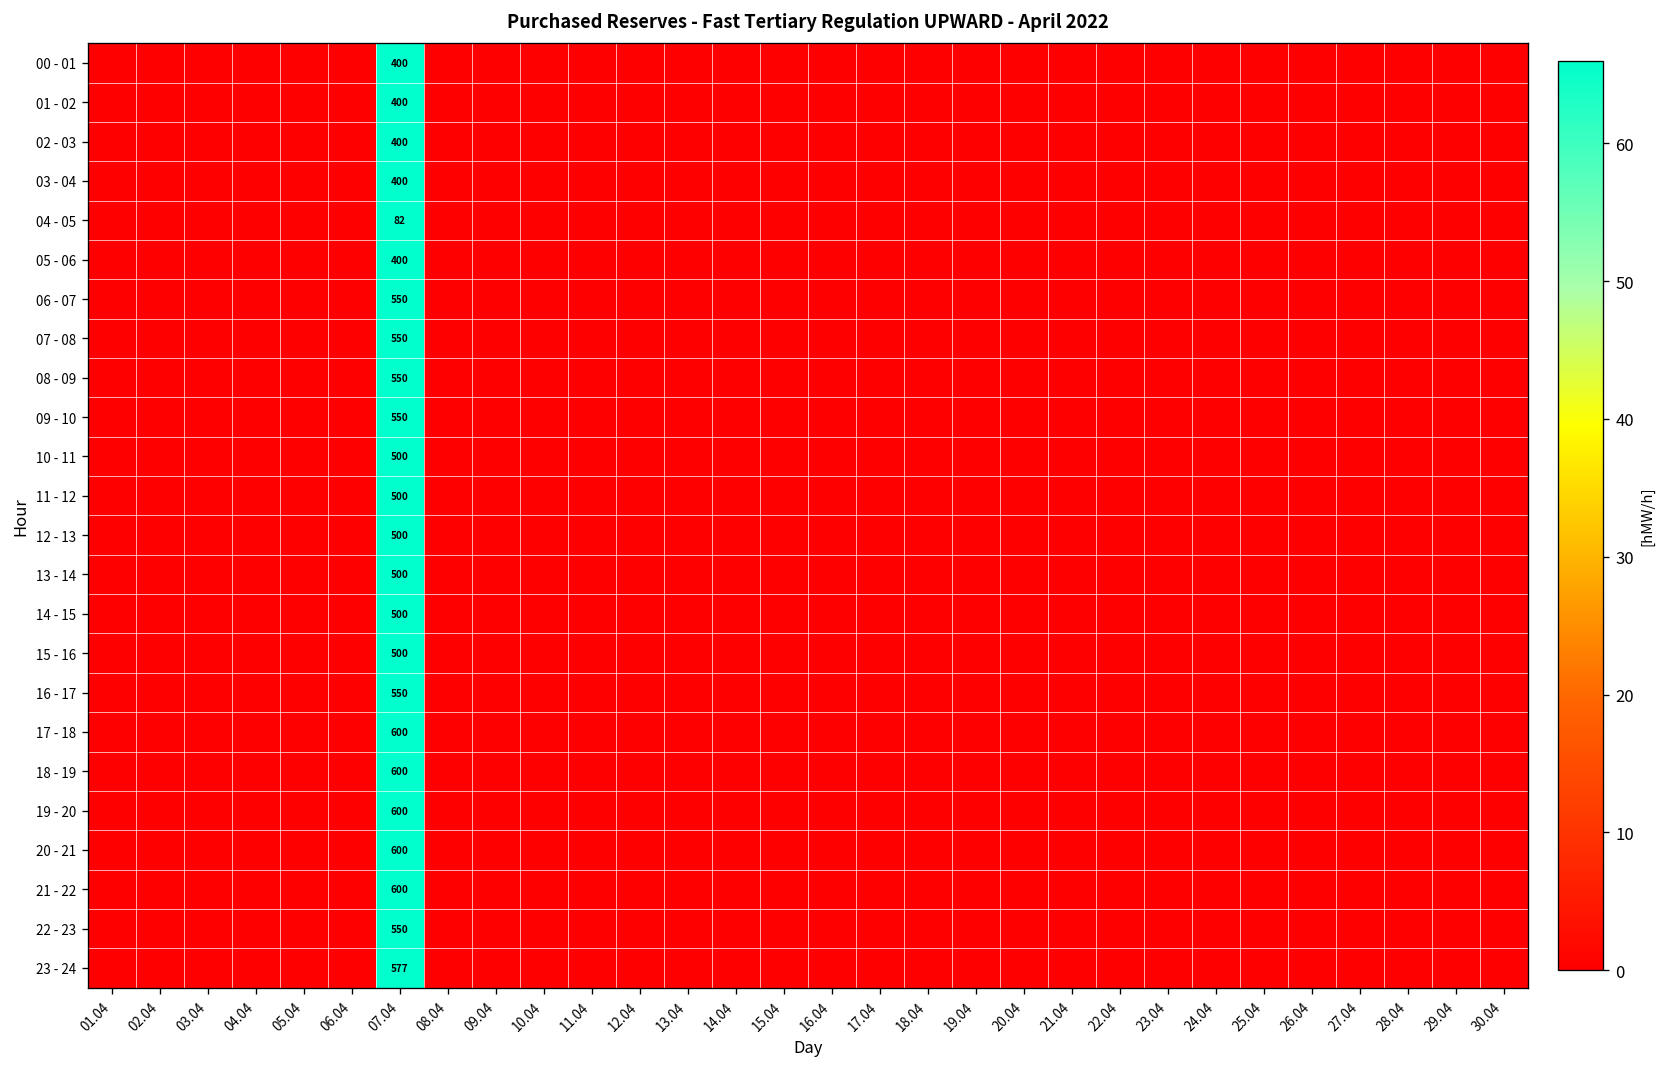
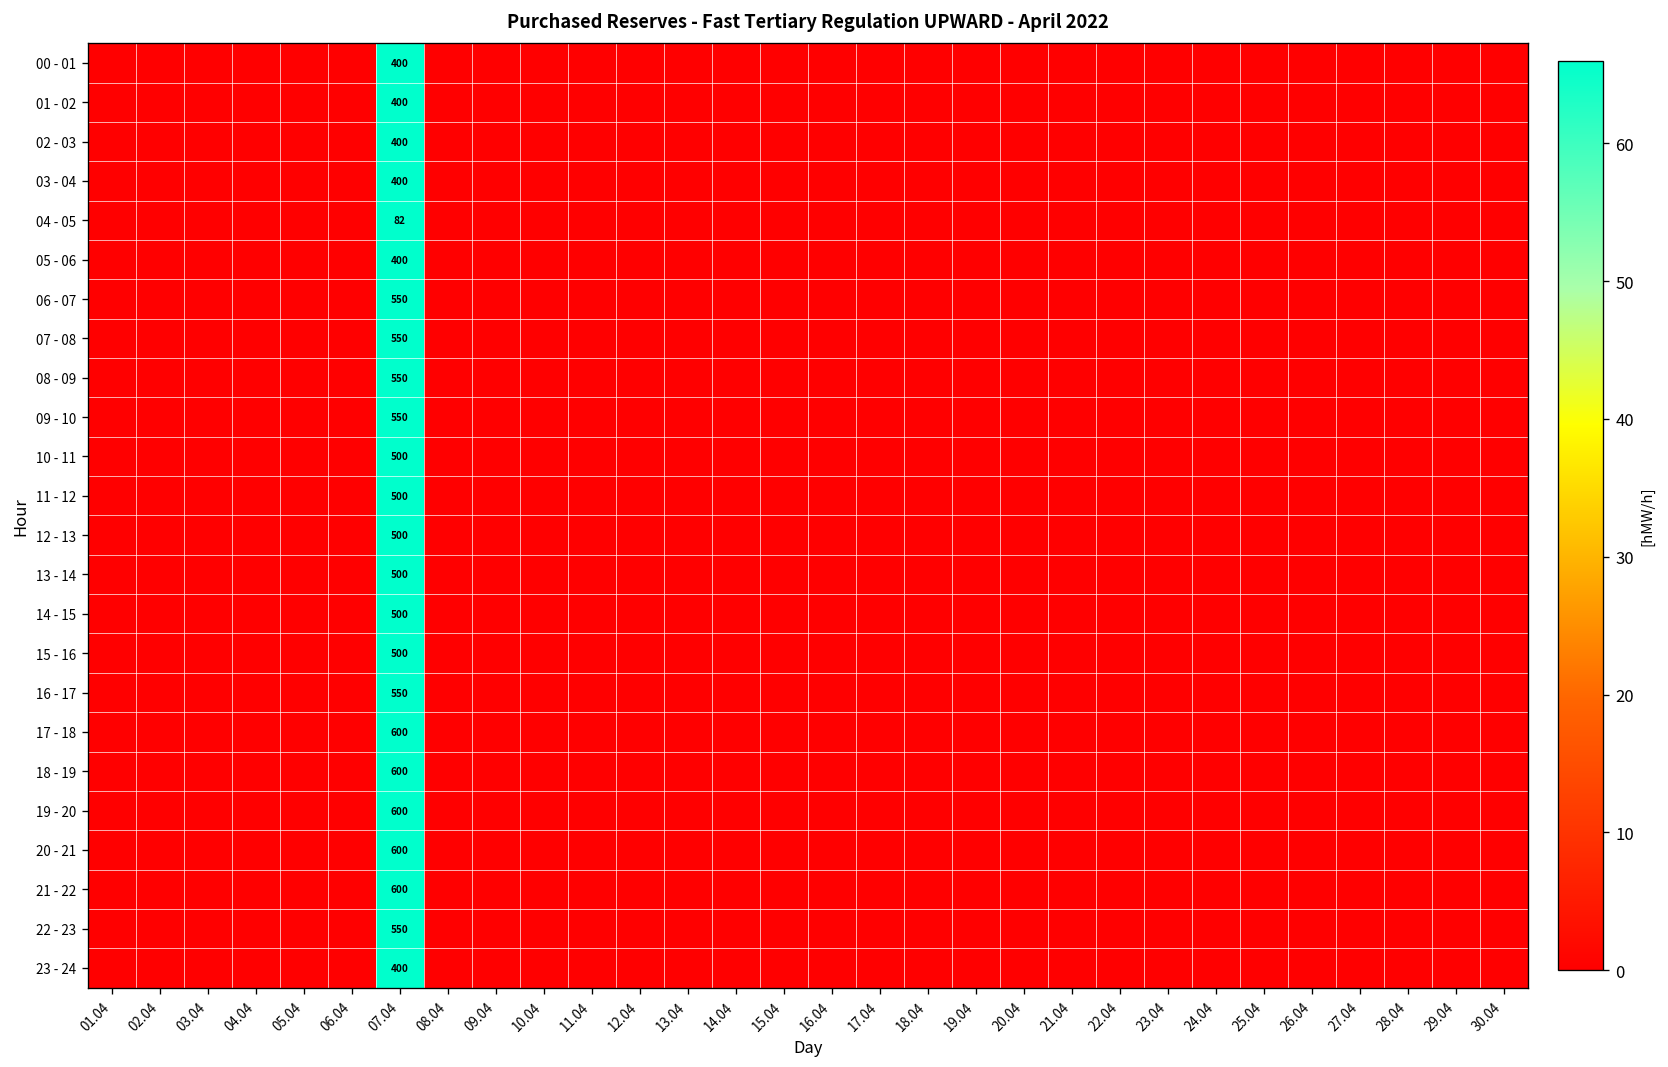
  {
    "00 - 01": {
      "07.04": 400
    },
    "01 - 02": {
      "07.04": 400
    },
    "02 - 03": {
      "07.04": 400
    },
    "03 - 04": {
      "07.04": 400
    },
    "04 - 05": {
      "07.04": 82
    },
    "05 - 06": {
      "07.04": 400
    },
    "06 - 07": {
      "07.04": 550
    },
    "07 - 08": {
      "07.04": 550
    },
    "08 - 09": {
      "07.04": 550
    },
    "09 - 10": {
      "07.04": 550
    },
    "10 - 11": {
      "07.04": 500
    },
    "11 - 12": {
      "07.04": 500
    },
    "12 - 13": {
      "07.04": 500
    },
    "13 - 14": {
      "07.04": 500
    },
    "14 - 15": {
      "07.04": 500
    },
    "15 - 16": {
      "07.04": 500
    },
    "16 - 17": {
      "07.04": 550
    },
    "17 - 18": {
      "07.04": 600
    },
    "18 - 19": {
      "07.04": 600
    },
    "19 - 20": {
      "07.04": 600
    },
    "20 - 21": {
      "07.04": 600
    },
    "21 - 22": {
      "07.04": 600
    },
    "22 - 23": {
      "07.04": 550
    },
    "23 - 24": {
-     "07.04": 577
+     "07.04": 400
    }
  }
